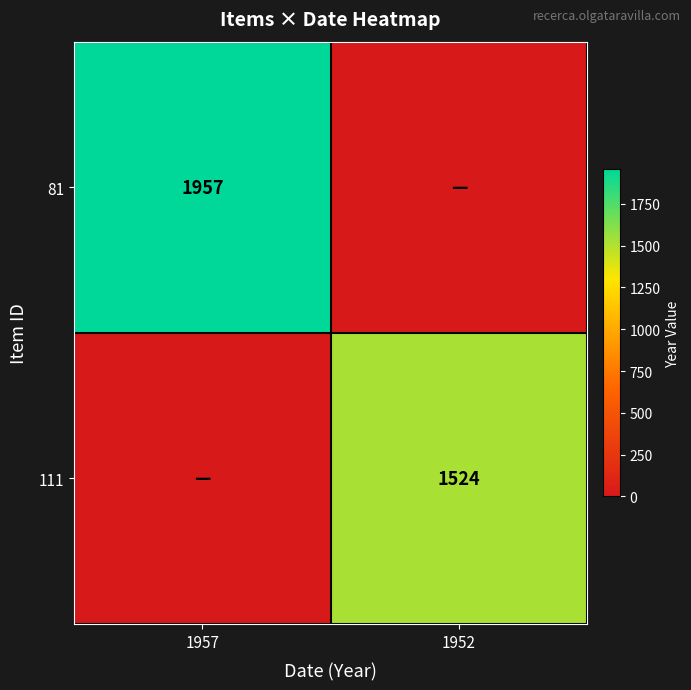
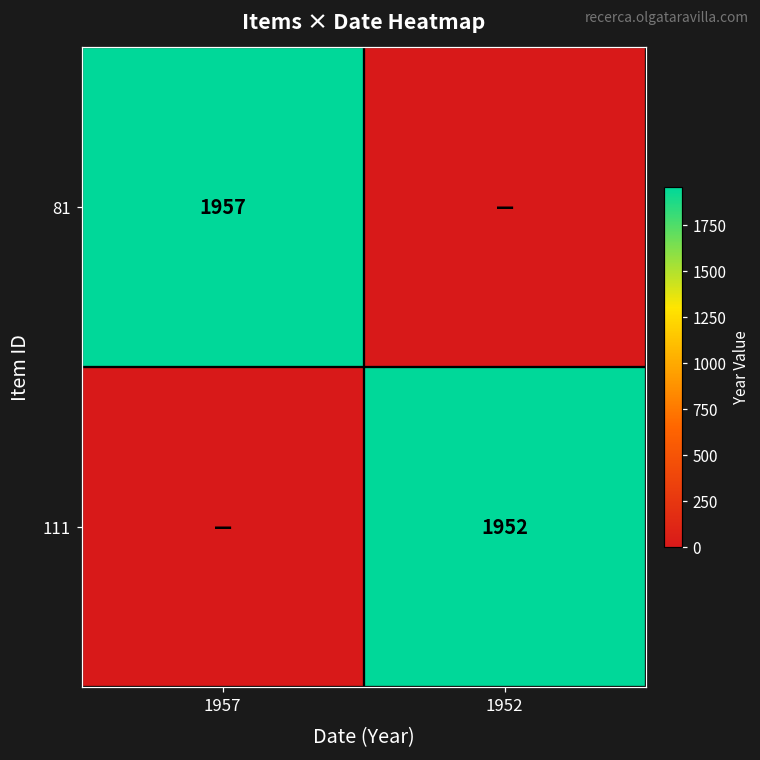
  {
    "81": {
      "1957": 1957
    },
    "111": {
-     "1952": 1524
+     "1952": 1952
    }
  }
